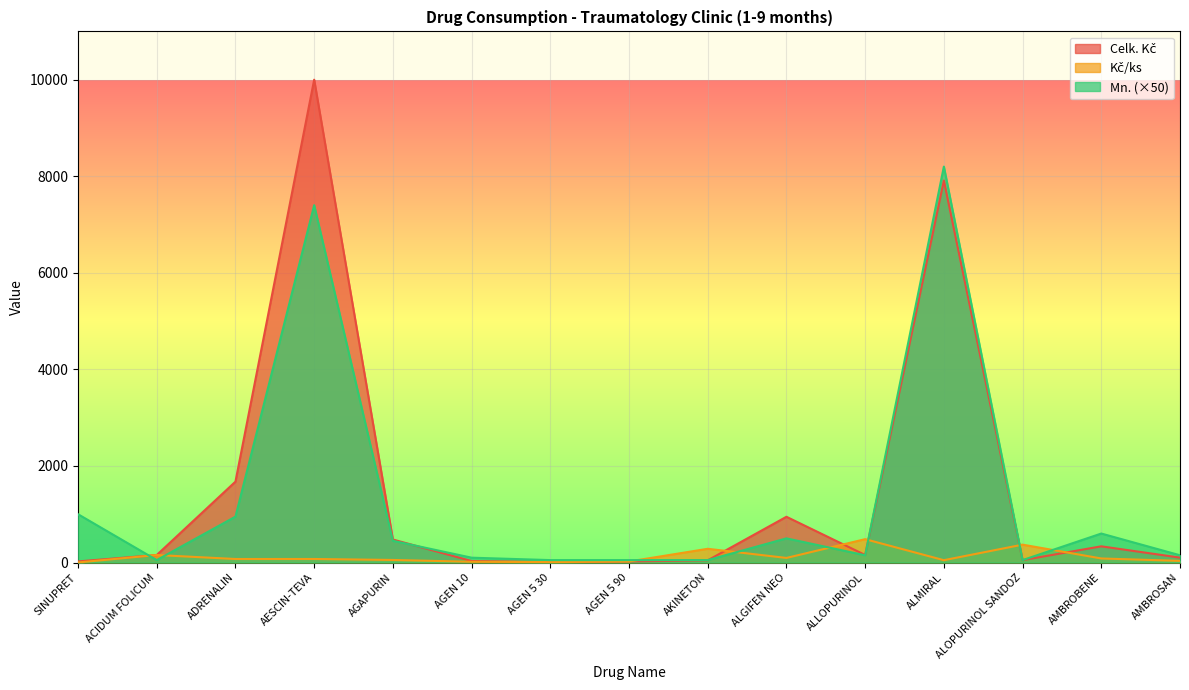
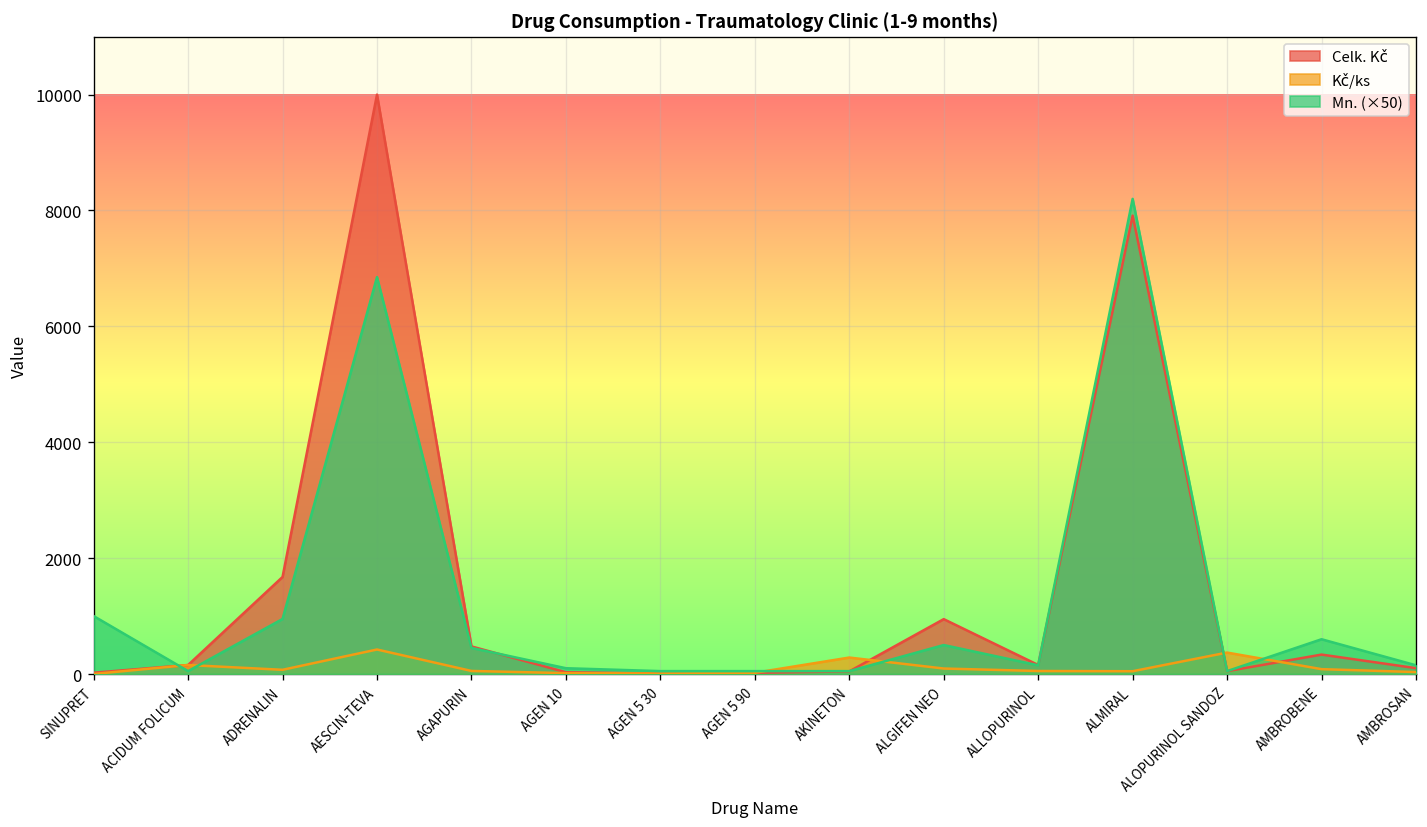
  {
    "Celk. Kč": {
      "ADRENALIN": 1700,
      "AESCIN-TEVA": 10000,
      "ALGIFEN NEO": 900,
      "ALMIRAL": 7900,
      "AMBROBENE": 300
    },
    "Kč/ks": {
      "ADRENALIN": 100,
-     "AESCIN-TEVA": 100,
+     "AESCIN-TEVA": 400,
      "AGAPURIN": 100,
      "AKINETON": 300,
      "ALGIFEN NEO": 100,
-     "ALLOPURINOL": 500,
+     "ALLOPURINOL": 100,
      "ALMIRAL": 0,
      "ALOPURINOL SANDOZ": 400,
      "AMBROBENE": 100,
      "AMBROSAN": 0
    },
    "Mn. (×50)": {
      "SINUPRET": 1000,
      "ACIDUM FOLICUM": 100,
      "ADRENALIN": 1000,
-     "AESCIN-TEVA": 7400,
+     "AESCIN-TEVA": 6900,
      "AGEN 10": 100,
      "ALGIFEN NEO": 500,
      "ALMIRAL": 8200,
      "AMBROBENE": 600
    }
  }
